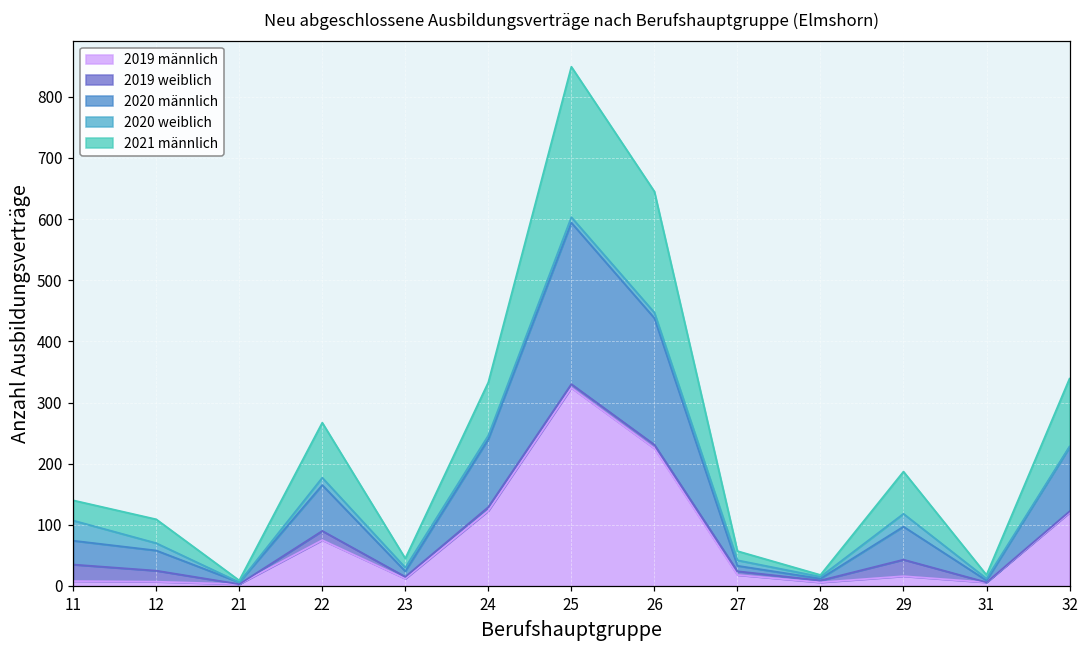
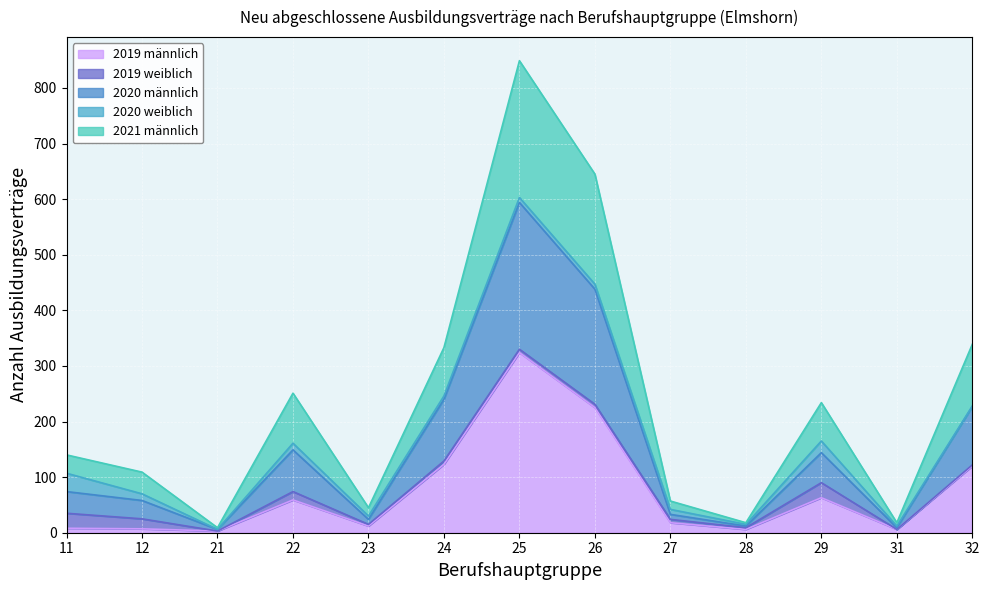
  {
    "2019 männlich": {
      "11": 10,
      "12": 10,
-     "22": 80,
+     "22": 60,
      "24": 120,
      "25": 320,
      "26": 230,
      "27": 20,
-     "29": 20
+     "29": 60
    }
  }
